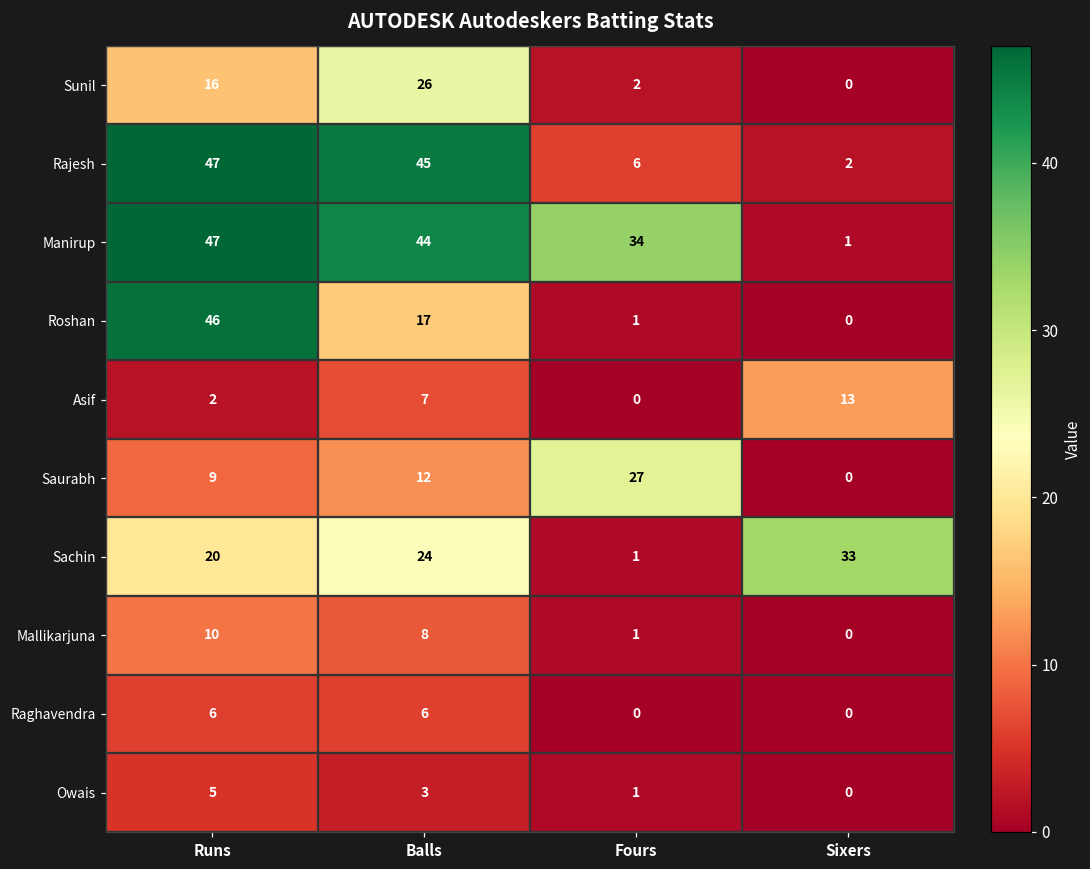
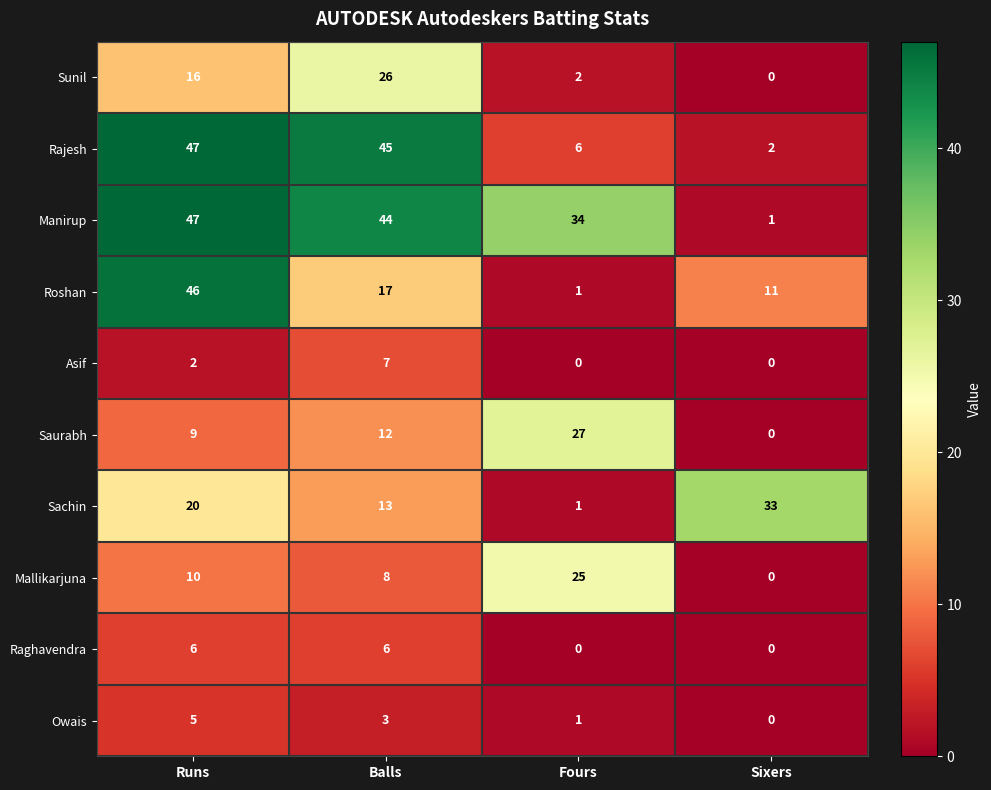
  {
    "Sunil": {
      "Runs": 16,
      "Balls": 26,
      "Fours": 2,
      "Sixers": 0
    },
    "Rajesh": {
      "Runs": 47,
      "Balls": 45,
      "Fours": 6,
      "Sixers": 2
    },
    "Manirup": {
      "Runs": 47,
      "Balls": 44,
      "Fours": 34,
      "Sixers": 1
    },
    "Roshan": {
      "Runs": 46,
      "Balls": 17,
      "Fours": 1,
-     "Sixers": 0
+     "Sixers": 11
    },
    "Asif": {
      "Runs": 2,
      "Balls": 7,
      "Fours": 0,
-     "Sixers": 13
+     "Sixers": 0
    },
    "Saurabh": {
      "Runs": 9,
      "Balls": 12,
      "Fours": 27,
      "Sixers": 0
    },
    "Sachin": {
      "Runs": 20,
-     "Balls": 24,
+     "Balls": 13,
      "Fours": 1,
      "Sixers": 33
    },
    "Mallikarjuna": {
      "Runs": 10,
      "Balls": 8,
-     "Fours": 1,
+     "Fours": 25,
      "Sixers": 0
    },
    "Raghavendra": {
      "Runs": 6,
      "Balls": 6,
      "Fours": 0,
      "Sixers": 0
    },
    "Owais": {
      "Runs": 5,
      "Balls": 3,
      "Fours": 1,
      "Sixers": 0
    }
  }
